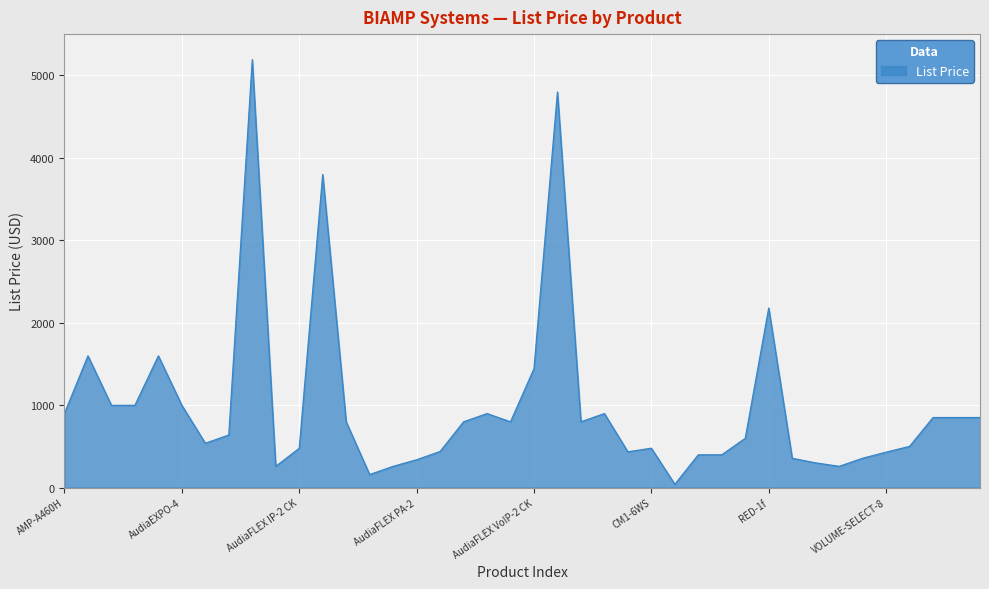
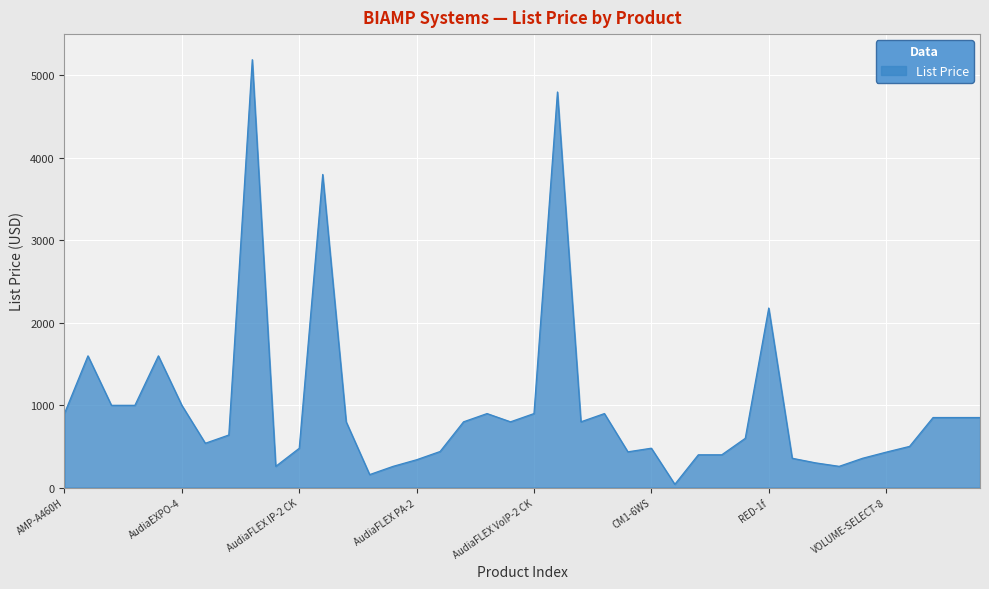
  {
    "AMP-A460H": 900,
    "AudiaEXPO-4": 1000,
    "AudiaFLEX IP-2 CK": 500,
    "AudiaFLEX PA-2": 300,
-   "AudiaFLEX VoIP-2 CK": 1400,
+   "AudiaFLEX VoIP-2 CK": 900,
    "CM1-6WS": 500,
    "RED-1f": 2200,
    "VOLUME-SELECT-8": 400
  }
